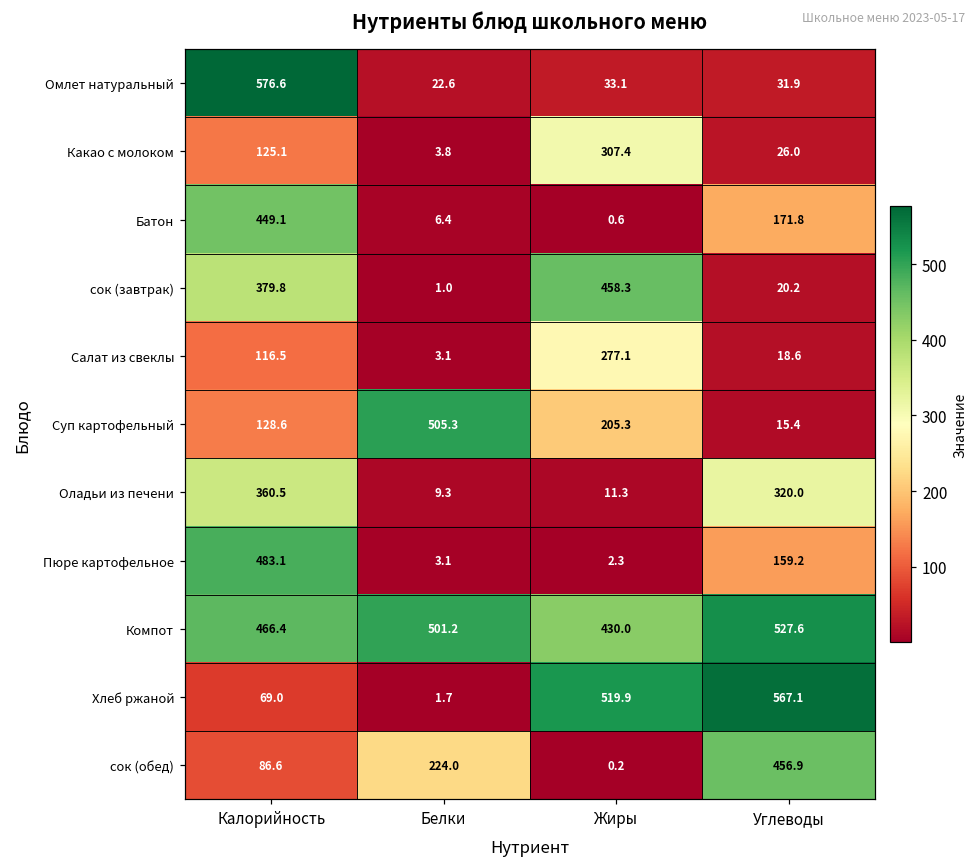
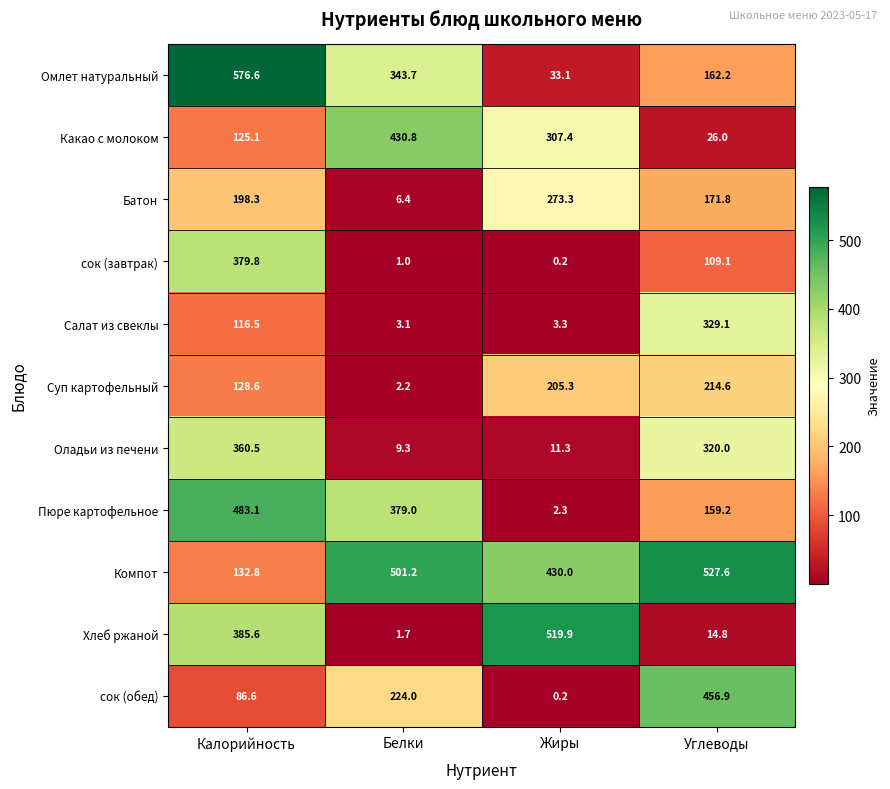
  {
    "Омлет натуральный": {
      "Калорийность": 576.6,
-     "Белки": 22.6,
+     "Белки": 343.7,
      "Жиры": 33.1,
-     "Углеводы": 31.9
+     "Углеводы": 162.2
    },
    "Какао с молоком": {
      "Калорийность": 125.1,
-     "Белки": 3.8,
+     "Белки": 430.8,
      "Жиры": 307.4,
      "Углеводы": 26.0
    },
    "Батон": {
-     "Калорийность": 449.1,
+     "Калорийность": 198.3,
      "Белки": 6.4,
-     "Жиры": 0.6,
+     "Жиры": 273.3,
      "Углеводы": 171.8
    },
    "сок (завтрак)": {
      "Калорийность": 379.8,
      "Белки": 1.0,
-     "Жиры": 458.3,
-     "Углеводы": 20.2
+     "Жиры": 0.2,
+     "Углеводы": 109.1
    },
    "Салат из свеклы": {
      "Калорийность": 116.5,
      "Белки": 3.1,
-     "Жиры": 277.1,
-     "Углеводы": 18.6
+     "Жиры": 3.3,
+     "Углеводы": 329.1
    },
    "Суп картофельный": {
      "Калорийность": 128.6,
-     "Белки": 505.3,
+     "Белки": 2.2,
      "Жиры": 205.3,
-     "Углеводы": 15.4
+     "Углеводы": 214.6
    },
    "Оладьи из печени": {
      "Калорийность": 360.5,
      "Белки": 9.3,
      "Жиры": 11.3,
      "Углеводы": 320.0
    },
    "Пюре картофельное": {
      "Калорийность": 483.1,
-     "Белки": 3.1,
+     "Белки": 379.0,
      "Жиры": 2.3,
      "Углеводы": 159.2
    },
    "Компот": {
-     "Калорийность": 466.4,
+     "Калорийность": 132.8,
      "Белки": 501.2,
      "Жиры": 430.0,
      "Углеводы": 527.6
    },
    "Хлеб ржаной": {
-     "Калорийность": 69.0,
+     "Калорийность": 385.6,
      "Белки": 1.7,
      "Жиры": 519.9,
-     "Углеводы": 567.1
+     "Углеводы": 14.8
    },
    "сок (обед)": {
      "Калорийность": 86.6,
      "Белки": 224.0,
      "Жиры": 0.2,
      "Углеводы": 456.9
    }
  }
